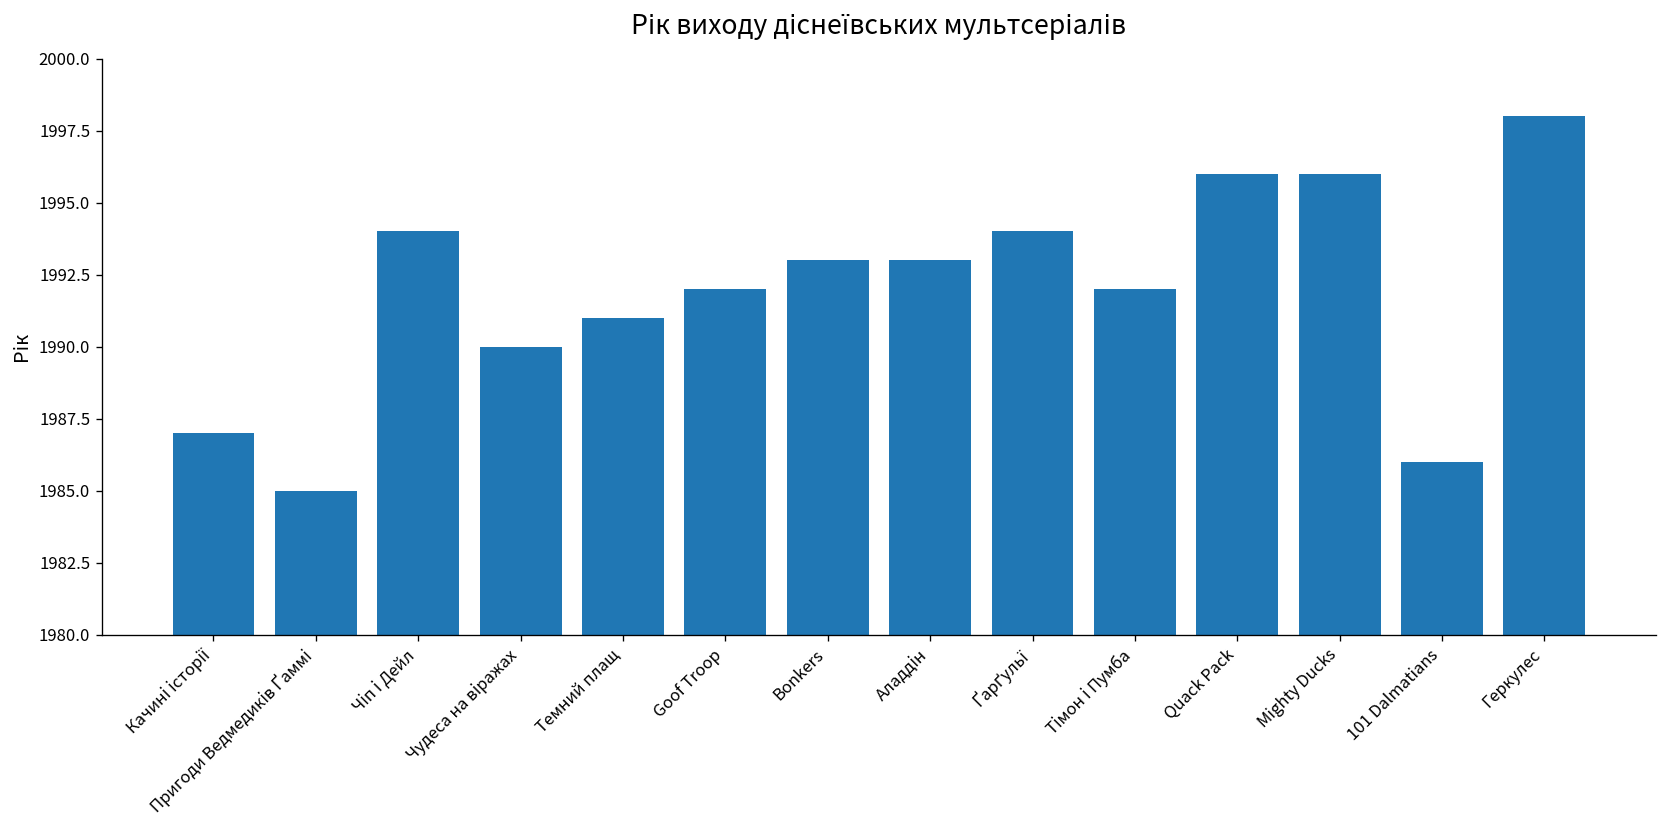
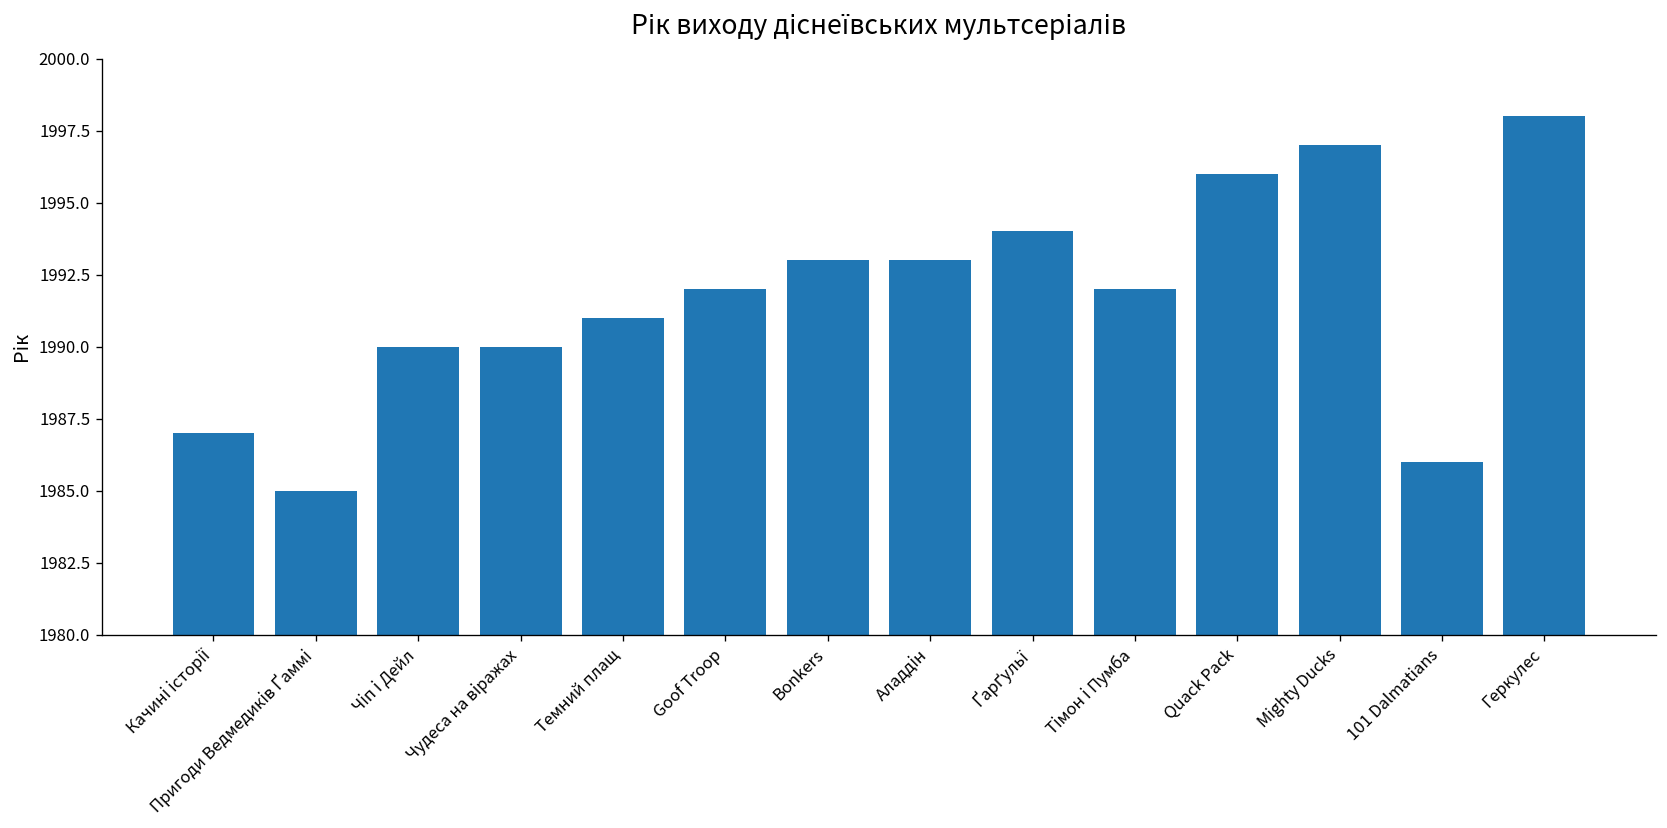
  {
    "Качині історії": 1987,
    "Пригоди Ведмедиків Ґаммі": 1985,
-   "Чіп і Дейл": 1994,
+   "Чіп і Дейл": 1990,
    "Чудеса на віражах": 1990,
    "Темний плащ": 1991,
    "Goof Troop": 1992,
    "Bonkers": 1993,
    "Аладдін": 1993,
    "Ґарґульї": 1994,
    "Тімон і Пумба": 1992,
    "Quack Pack": 1996,
-   "Mighty Ducks": 1996,
+   "Mighty Ducks": 1997,
    "101 Dalmatians": 1986,
    "Геркулес": 1998
  }
